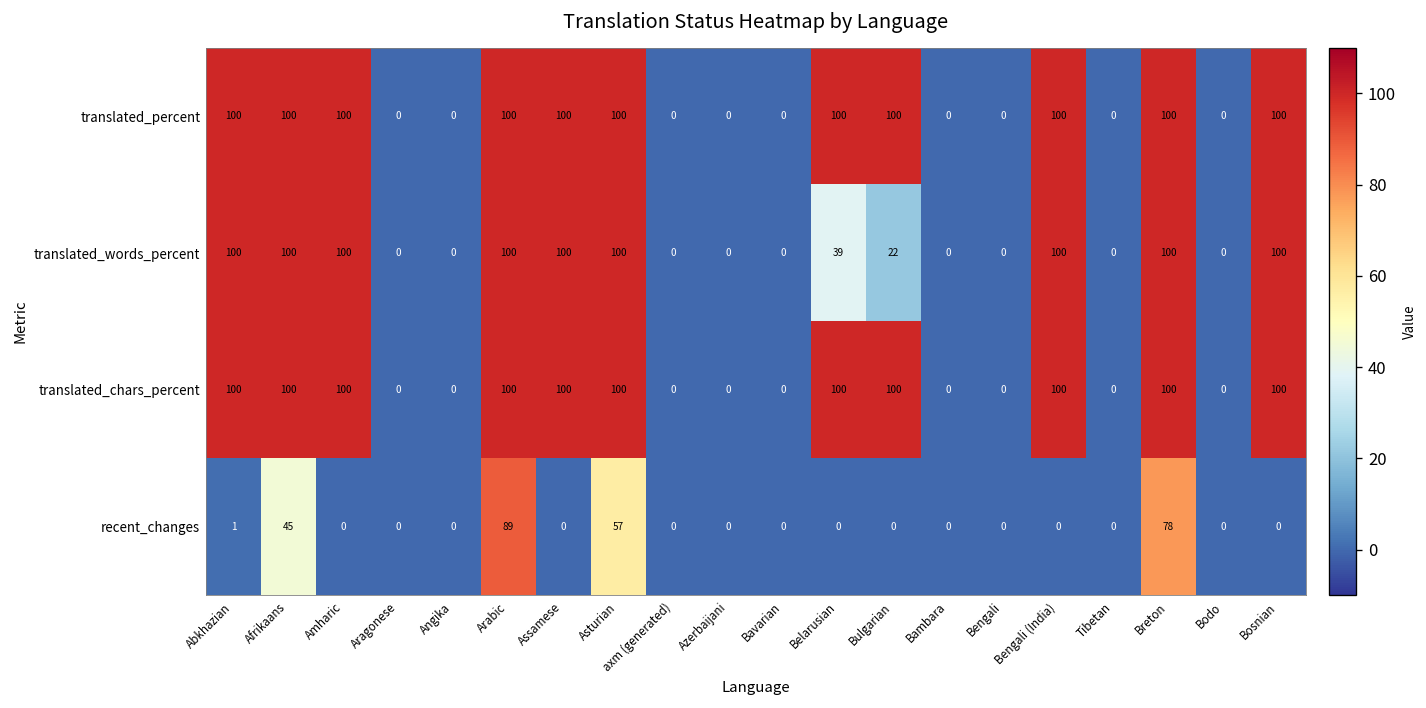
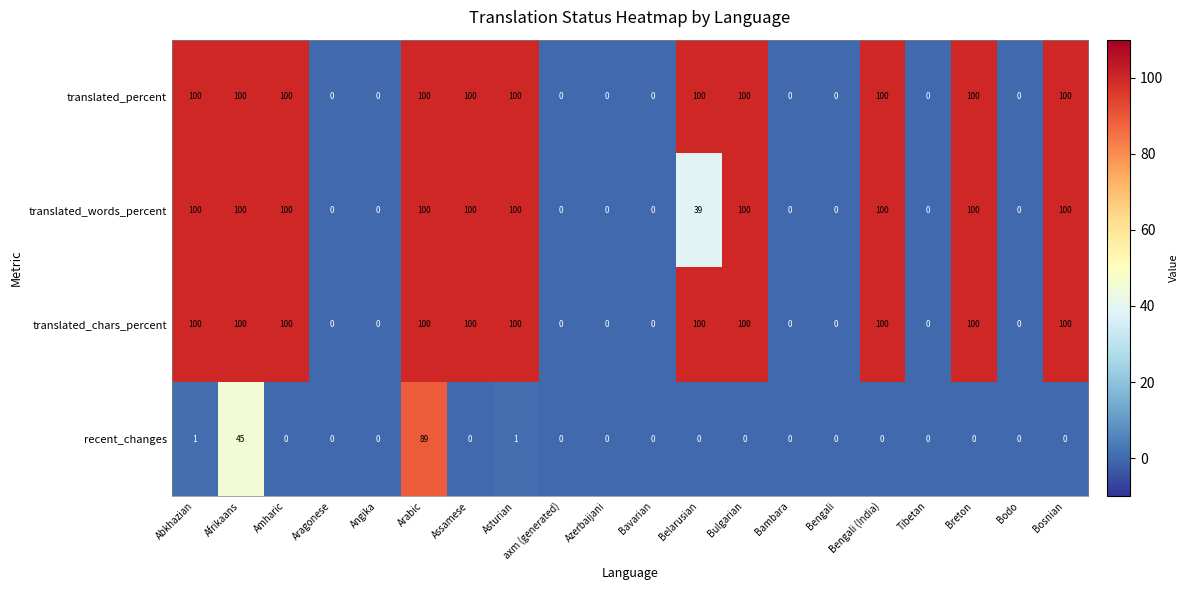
  {
    "translated_percent": {
      "Abkhazian": 100,
      "Afrikaans": 100,
      "Amharic": 100,
      "Aragonese": 0,
      "Angika": 0,
      "Arabic": 100,
      "Assamese": 100,
      "Asturian": 100,
      "axm (generated)": 0,
      "Azerbaijani": 0,
      "Bavarian": 0,
      "Belarusian": 100,
      "Bulgarian": 100,
      "Bambara": 0,
      "Bengali": 0,
      "Bengali (India)": 100,
      "Tibetan": 0,
      "Breton": 100,
      "Bodo": 0,
      "Bosnian": 100
    },
    "translated_words_percent": {
      "Abkhazian": 100,
      "Afrikaans": 100,
      "Amharic": 100,
      "Aragonese": 0,
      "Angika": 0,
      "Arabic": 100,
      "Assamese": 100,
      "Asturian": 100,
      "axm (generated)": 0,
      "Azerbaijani": 0,
      "Bavarian": 0,
      "Belarusian": 39,
-     "Bulgarian": 22,
+     "Bulgarian": 100,
      "Bambara": 0,
      "Bengali": 0,
      "Bengali (India)": 100,
      "Tibetan": 0,
      "Breton": 100,
      "Bodo": 0,
      "Bosnian": 100
    },
    "translated_chars_percent": {
      "Abkhazian": 100,
      "Afrikaans": 100,
      "Amharic": 100,
      "Aragonese": 0,
      "Angika": 0,
      "Arabic": 100,
      "Assamese": 100,
      "Asturian": 100,
      "axm (generated)": 0,
      "Azerbaijani": 0,
      "Bavarian": 0,
      "Belarusian": 100,
      "Bulgarian": 100,
      "Bambara": 0,
      "Bengali": 0,
      "Bengali (India)": 100,
      "Tibetan": 0,
      "Breton": 100,
      "Bodo": 0,
      "Bosnian": 100
    },
    "recent_changes": {
      "Abkhazian": 1,
      "Afrikaans": 45,
      "Amharic": 0,
      "Aragonese": 0,
      "Angika": 0,
      "Arabic": 89,
      "Assamese": 0,
-     "Asturian": 57,
+     "Asturian": 1,
      "axm (generated)": 0,
      "Azerbaijani": 0,
      "Bavarian": 0,
      "Belarusian": 0,
      "Bulgarian": 0,
      "Bambara": 0,
      "Bengali": 0,
      "Bengali (India)": 0,
      "Tibetan": 0,
-     "Breton": 78,
+     "Breton": 0,
      "Bodo": 0,
      "Bosnian": 0
    }
  }
